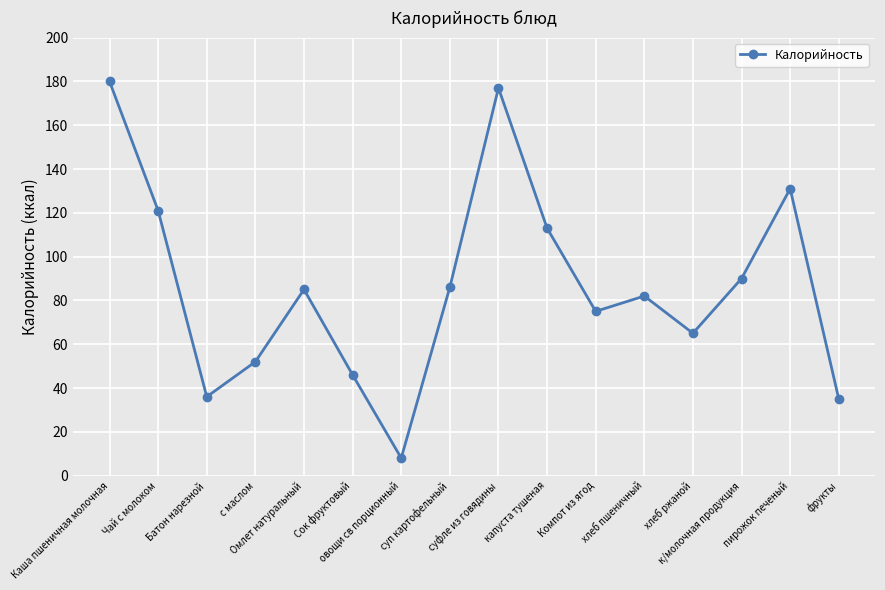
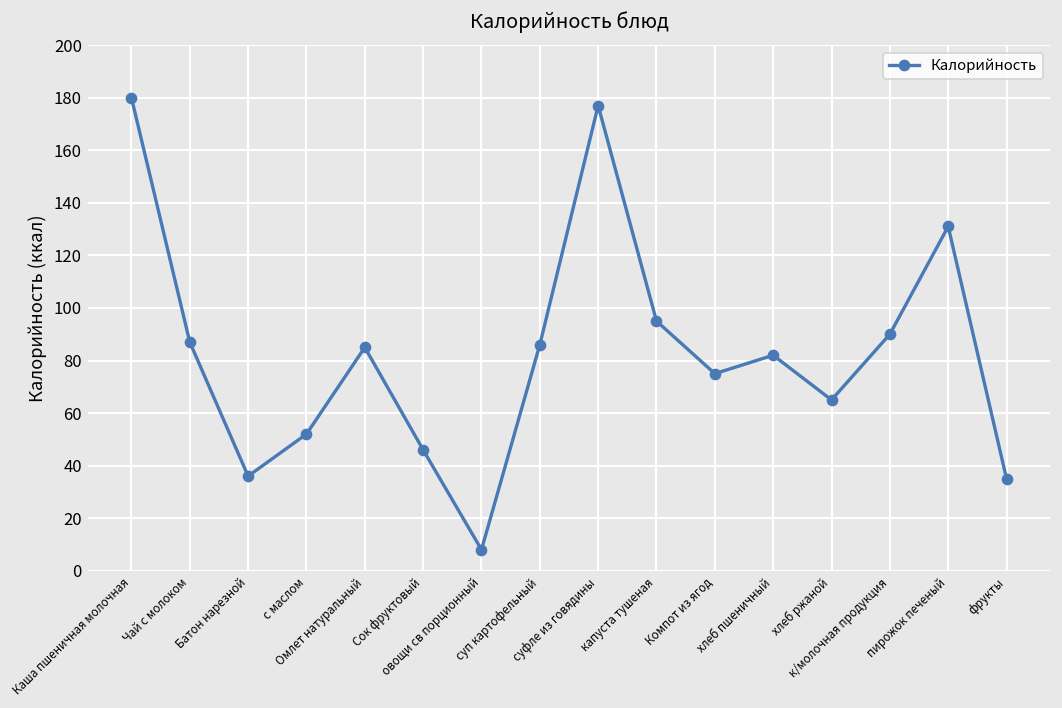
  {
    "Каша пшеничная молочная": 180,
-   "Чай с молоком": 121,
+   "Чай с молоком": 87,
    "Батон нарезной": 36,
    "c маслом": 52,
    "Омлет натуральный": 85,
    "Сок фруктовый": 46,
    "овощи св порционный": 8,
    "суп картофельный": 86,
    "суфле из говядины": 177,
-   "капуста тушеная": 113,
+   "капуста тушеная": 95,
    "Компот из ягод": 75,
    "хлеб пшеничный": 82,
    "хлеб ржаной": 65,
    "к/молочная продукция": 90,
    "пирожок печеный": 131,
    "фрукты": 35
  }
